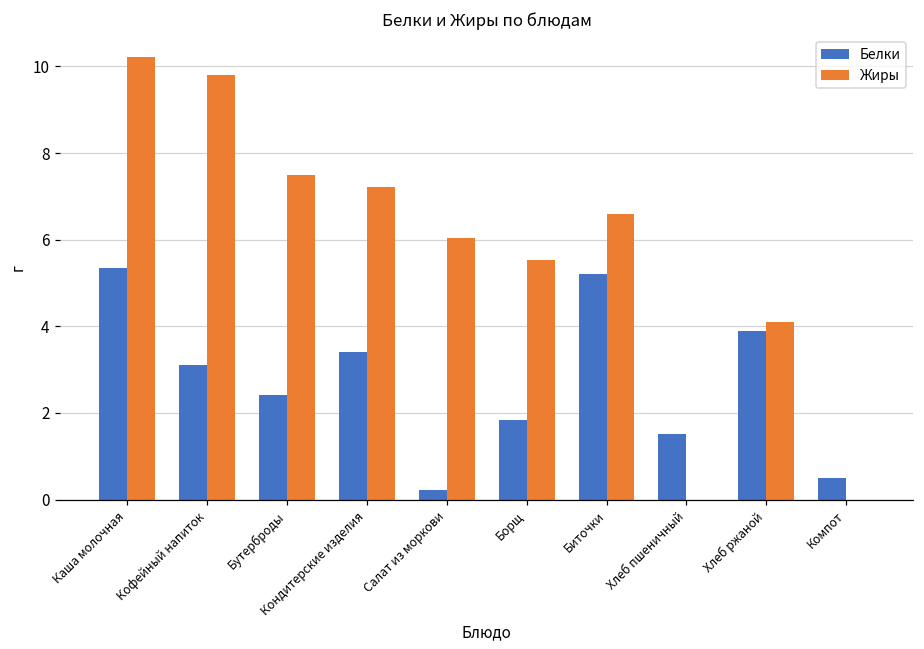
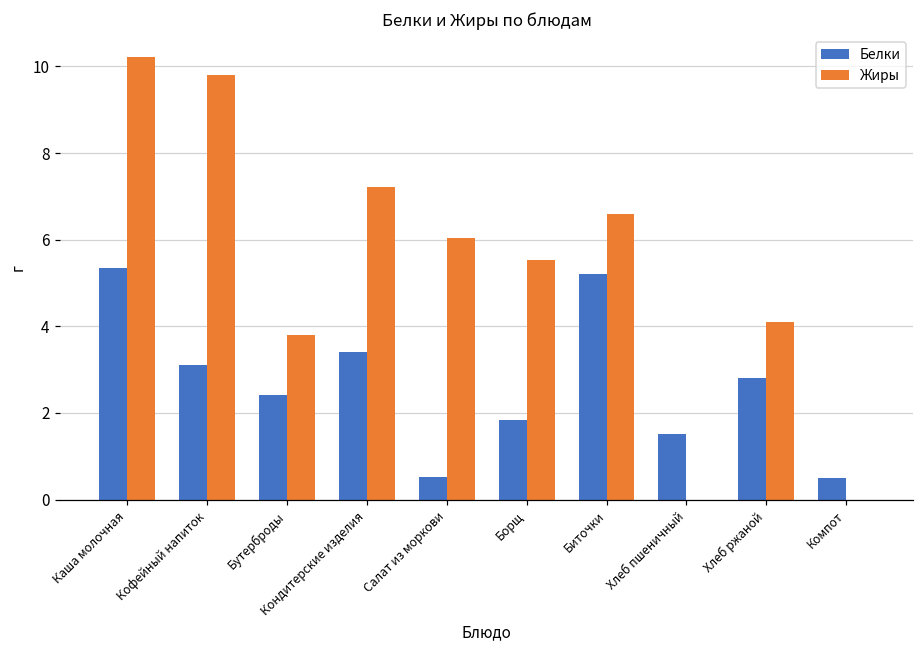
  {
    "Белки": {
      "Каша молочная": 5.4,
      "Кофейный напиток": 3.1,
      "Бутерброды": 2.4,
      "Кондитерские изделия": 3.4,
-     "Салат из моркови": 0.2,
+     "Салат из моркови": 0.5,
      "Борщ": 1.8,
      "Биточки": 5.2,
      "Хлеб пшеничный": 1.5,
-     "Хлеб ржаной": 3.9,
+     "Хлеб ржаной": 2.8,
      "Компот": 0.5
    },
    "Жиры": {
      "Каша молочная": 10.2,
      "Кофейный напиток": 9.8,
-     "Бутерброды": 7.5,
+     "Бутерброды": 3.8,
      "Кондитерские изделия": 7.2,
      "Салат из моркови": 6.0,
      "Борщ": 5.5,
      "Биточки": 6.6,
      "Хлеб ржаной": 4.1,
      "Компот": 0.0
    }
  }
